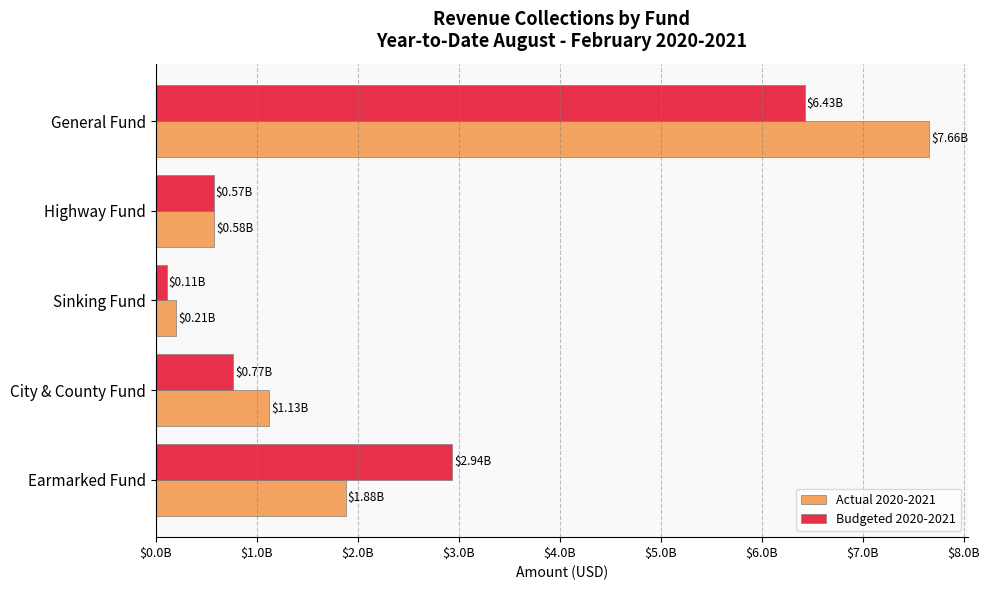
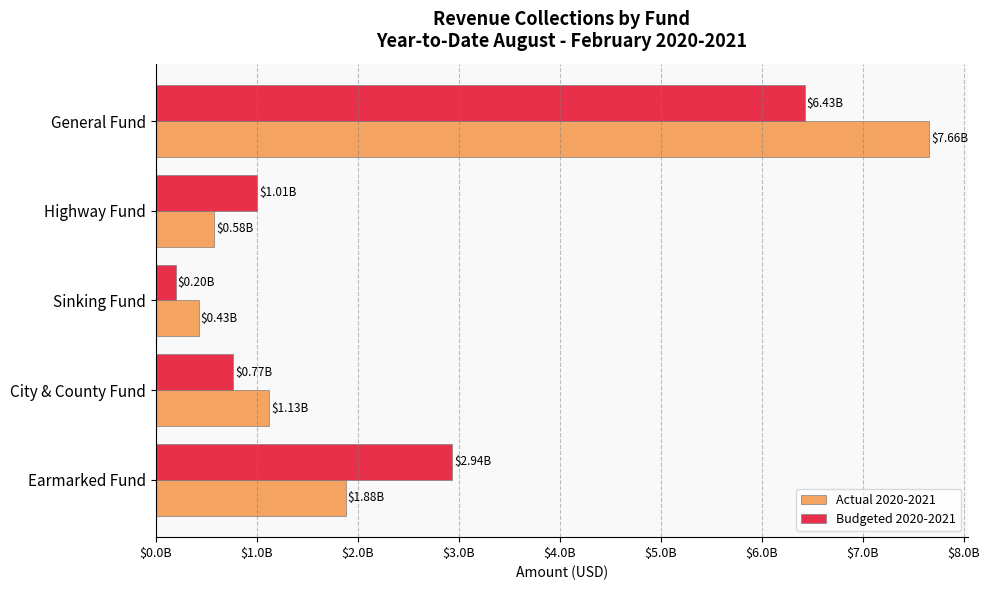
  {
    "Actual 2020-2021": {
      "General Fund": "$7.66B",
      "Highway Fund": "$0.58B",
-     "Sinking Fund": "$0.21B",
+     "Sinking Fund": "$0.43B",
      "City & County Fund": "$1.13B",
      "Earmarked Fund": "$1.88B"
    },
    "Budgeted 2020-2021": {
      "General Fund": "$6.43B",
-     "Highway Fund": "$0.57B",
-     "Sinking Fund": "$0.11B",
+     "Highway Fund": "$1.01B",
+     "Sinking Fund": "$0.20B",
      "City & County Fund": "$0.77B",
      "Earmarked Fund": "$2.94B"
    }
  }
